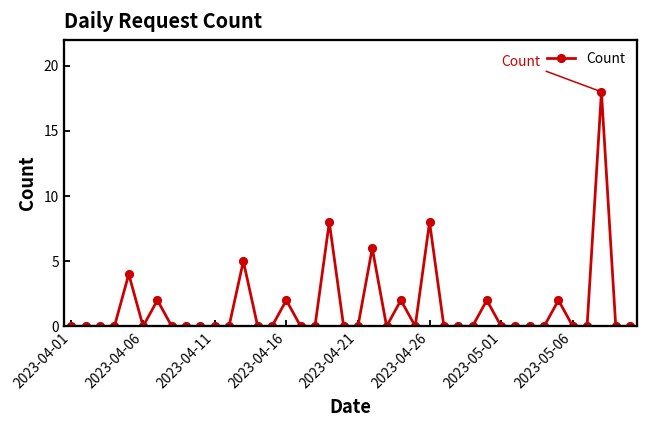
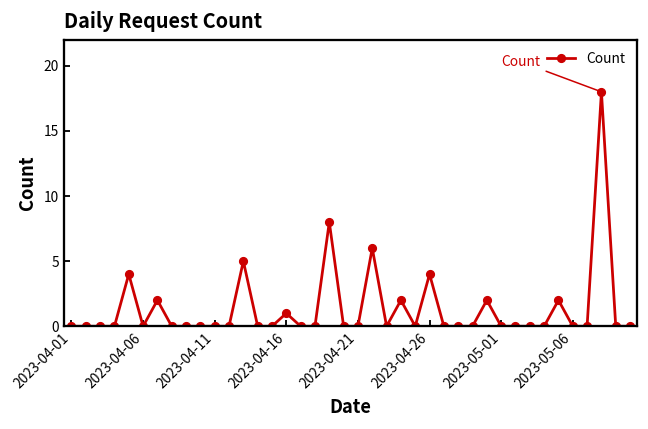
  {
    "2023-04-01": 0,
    "2023-04-06": 0,
    "2023-04-11": 0,
-   "2023-04-16": 2,
+   "2023-04-16": 1,
    "2023-04-21": 0,
-   "2023-04-26": 8,
+   "2023-04-26": 4,
    "2023-05-01": 0,
    "2023-05-06": 0
  }
